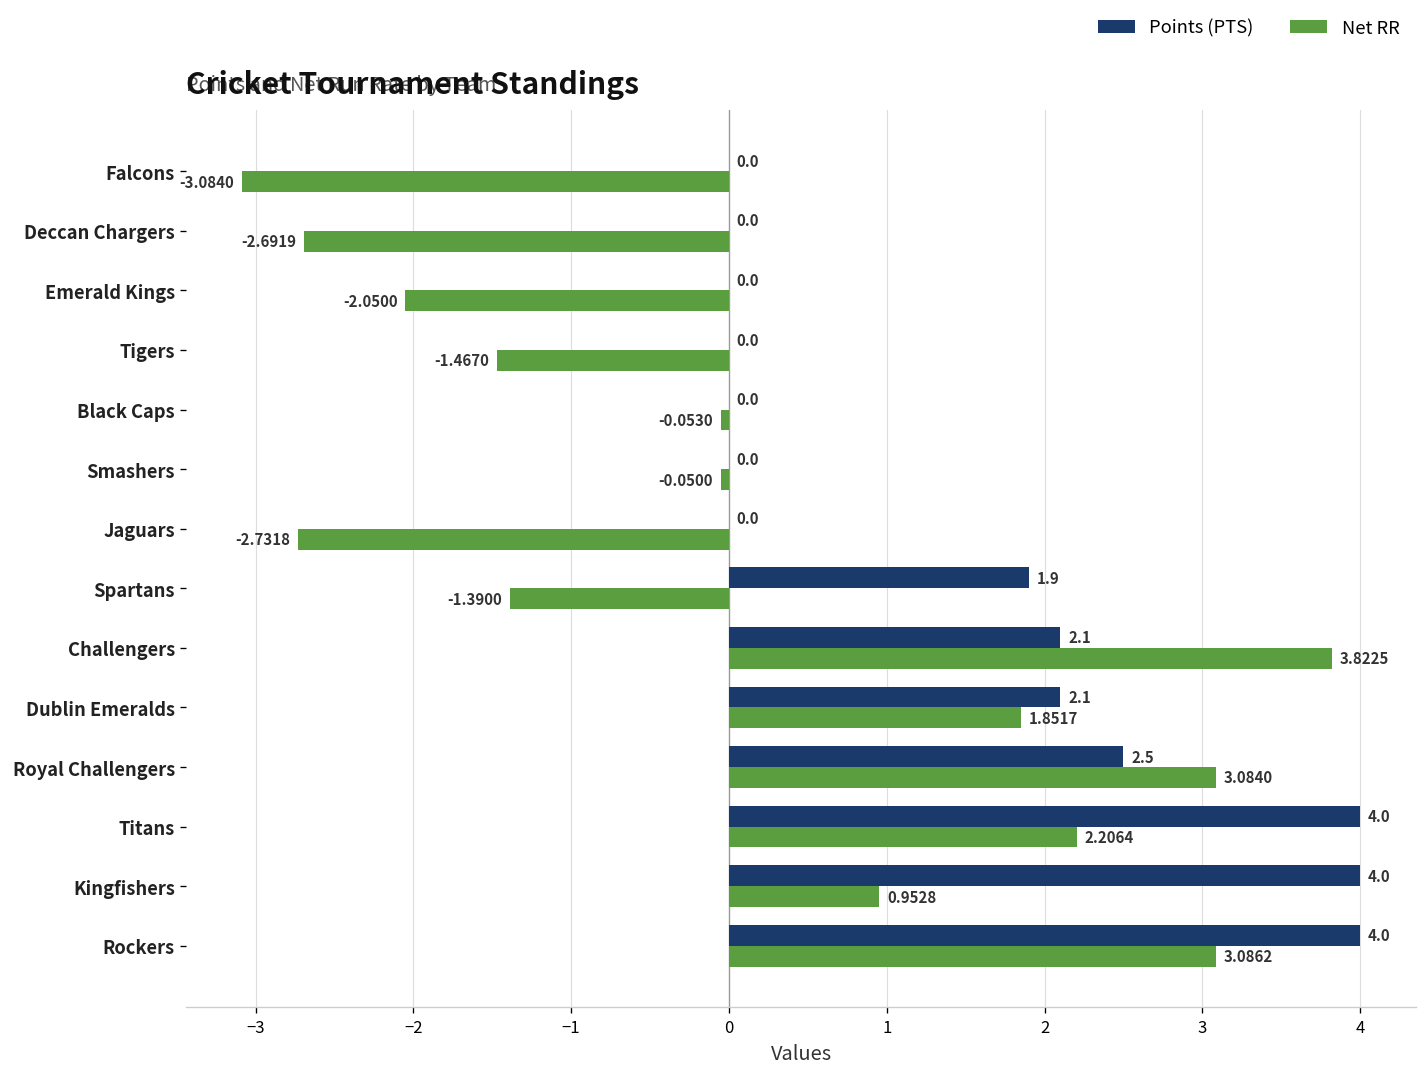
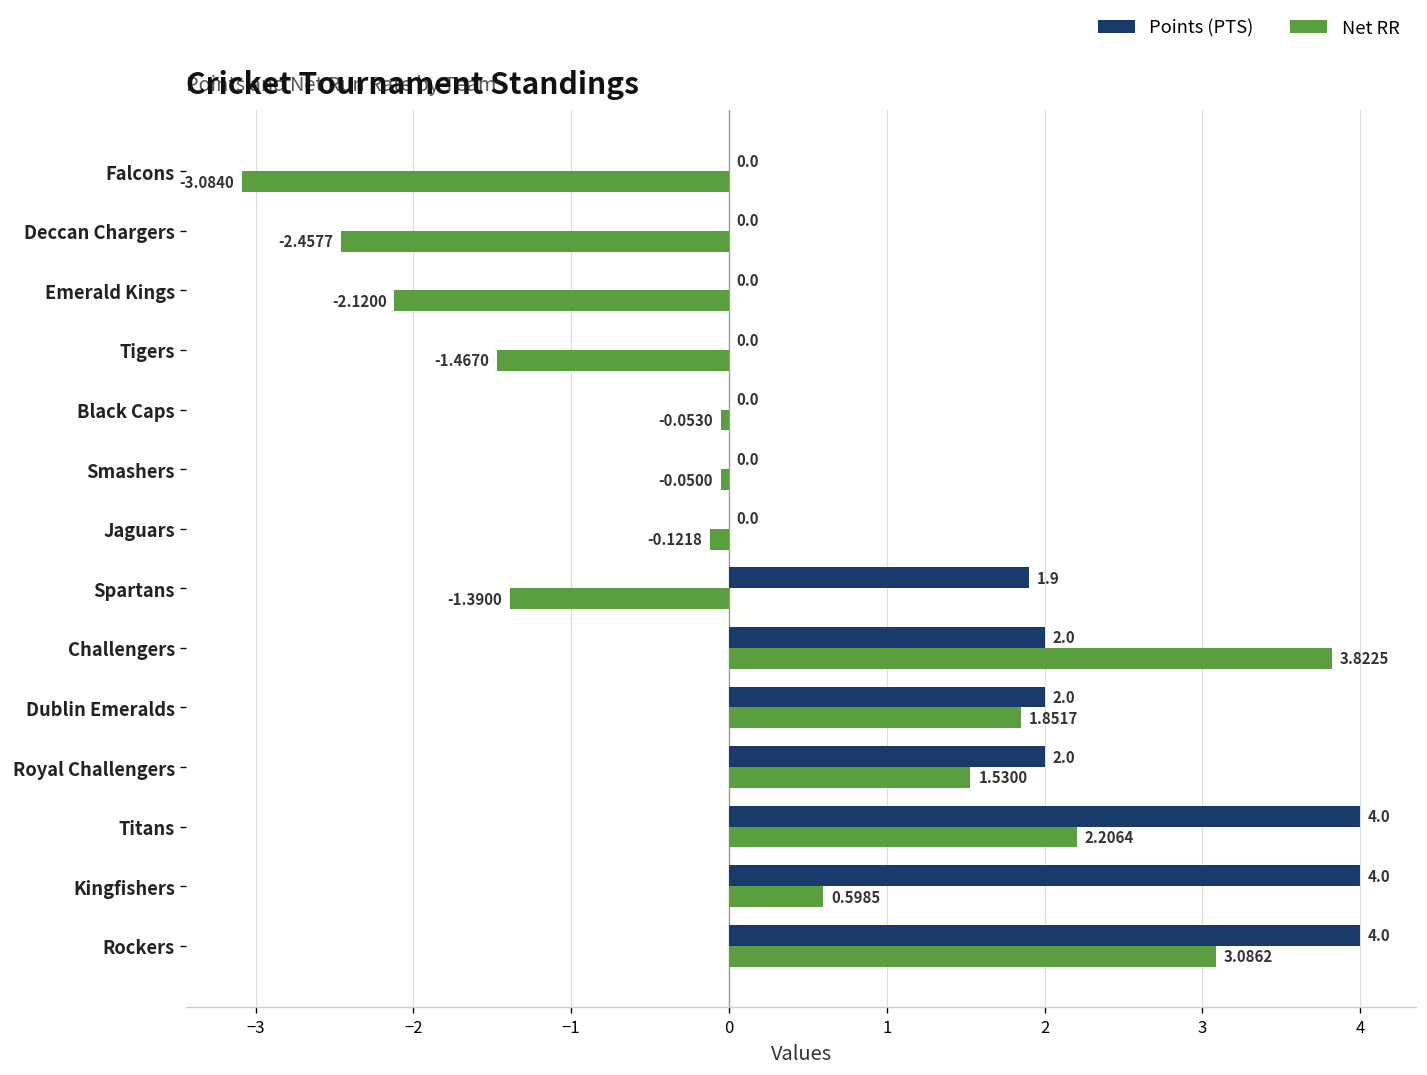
  {
    "Points (PTS)": {
      "Falcons": 0.0,
      "Deccan Chargers": 0.0,
      "Emerald Kings": 0.0,
      "Tigers": 0.0,
      "Black Caps": 0.0,
      "Smashers": 0.0,
      "Jaguars": 0.0,
      "Spartans": 1.9,
-     "Challengers": 2.1,
-     "Dublin Emeralds": 2.1,
-     "Royal Challengers": 2.5,
+     "Challengers": 2.0,
+     "Dublin Emeralds": 2.0,
+     "Royal Challengers": 2.0,
      "Titans": 4.0,
      "Kingfishers": 4.0,
      "Rockers": 4.0
    },
    "Net RR": {
      "Falcons": -3.0840,
-     "Deccan Chargers": -2.6919,
-     "Emerald Kings": -2.0500,
+     "Deccan Chargers": -2.4577,
+     "Emerald Kings": -2.1200,
      "Tigers": -1.4670,
      "Black Caps": -0.0530,
      "Smashers": -0.0500,
-     "Jaguars": -2.7318,
+     "Jaguars": -0.1218,
      "Spartans": -1.3900,
      "Challengers": 3.8225,
      "Dublin Emeralds": 1.8517,
-     "Royal Challengers": 3.0840,
+     "Royal Challengers": 1.5300,
      "Titans": 2.2064,
-     "Kingfishers": 0.9528,
+     "Kingfishers": 0.5985,
      "Rockers": 3.0862
    }
  }
